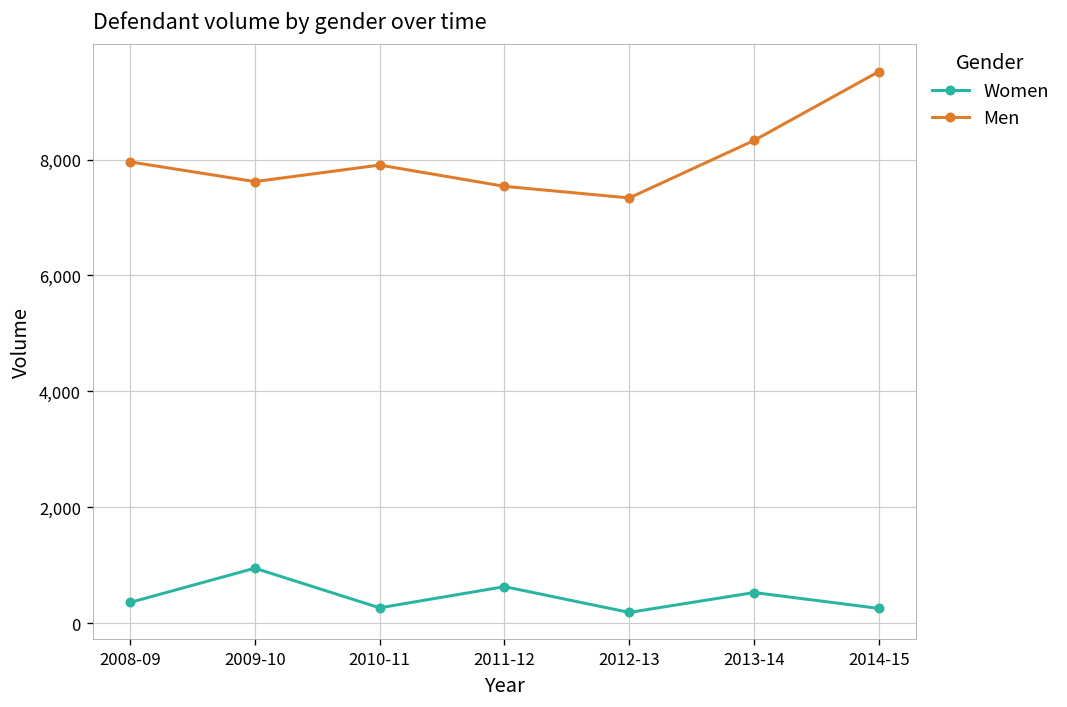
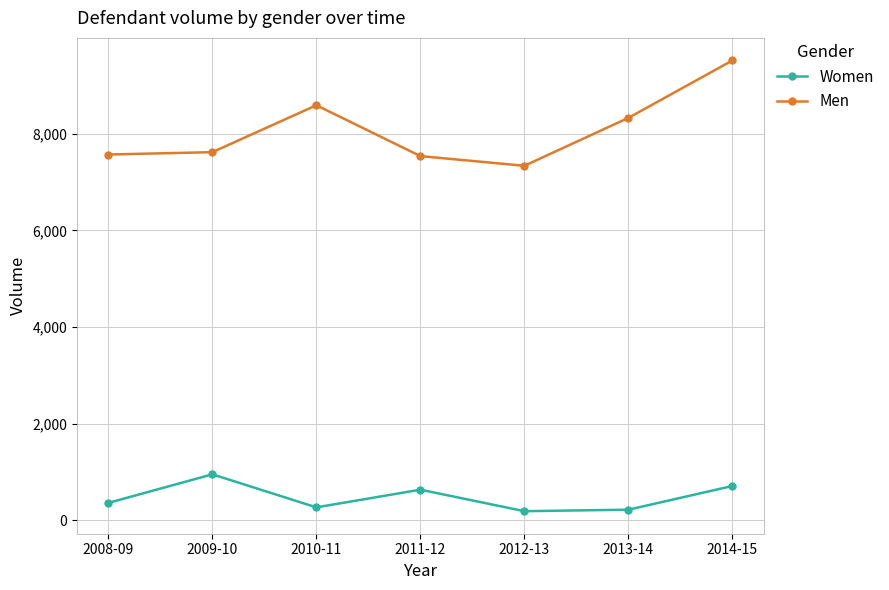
  {
    "Women": {
      "2008-09": "400",
      "2009-10": "1,000",
      "2010-11": "300",
      "2011-12": "600",
      "2012-13": "200",
-     "2013-14": "500",
-     "2014-15": "300"
+     "2013-14": "200",
+     "2014-15": "700"
    },
    "Men": {
-     "2008-09": "8,000",
+     "2008-09": "7,600",
      "2009-10": "7,600",
-     "2010-11": "7,900",
+     "2010-11": "8,600",
      "2011-12": "7,500",
      "2012-13": "7,300",
      "2013-14": "8,300",
      "2014-15": "9,500"
    }
  }
